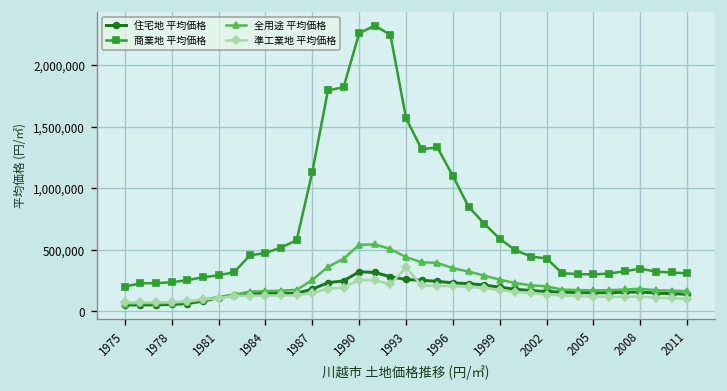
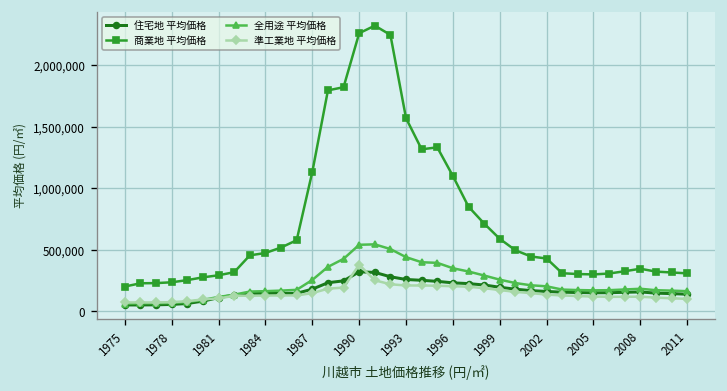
  {
    "準工業地 平均価格": {
      "1987": "150,000",
-     "1990": "260,000",
-     "1993": "360,000",
+     "1990": "380,000",
+     "1993": "210,000",
      "1996": "200,000",
      "2002": "140,000",
      "2005": "120,000",
      "2008": "120,000",
      "2011": "100,000"
    }
  }
